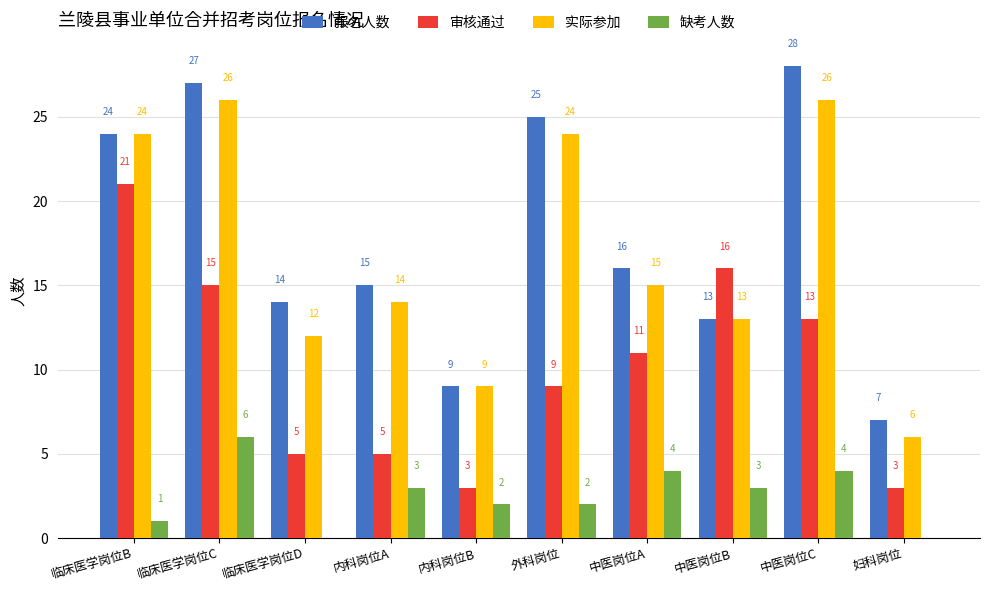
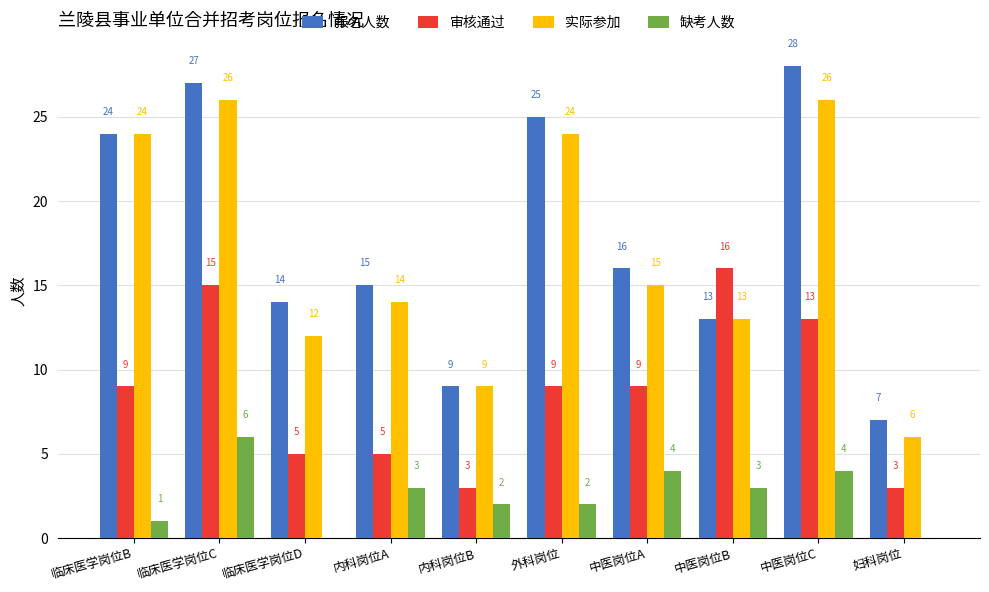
  {
    "报名人数": {
      "临床医学岗位B": 24,
      "临床医学岗位C": 27,
      "临床医学岗位D": 14,
      "内科岗位A": 15,
      "内科岗位B": 9,
      "外科岗位": 25,
      "中医岗位A": 16,
      "中医岗位B": 13,
      "中医岗位C": 28,
      "妇科岗位": 7
    },
    "审核通过": {
-     "临床医学岗位B": 21,
+     "临床医学岗位B": 9,
      "临床医学岗位C": 15,
      "临床医学岗位D": 5,
      "内科岗位A": 5,
      "内科岗位B": 3,
      "外科岗位": 9,
-     "中医岗位A": 11,
+     "中医岗位A": 9,
      "中医岗位B": 16,
      "中医岗位C": 13,
      "妇科岗位": 3
    },
    "实际参加": {
      "临床医学岗位B": 24,
      "临床医学岗位C": 26,
      "临床医学岗位D": 12,
      "内科岗位A": 14,
      "内科岗位B": 9,
      "外科岗位": 24,
      "中医岗位A": 15,
      "中医岗位B": 13,
      "中医岗位C": 26,
      "妇科岗位": 6
    },
    "缺考人数": {
      "临床医学岗位B": 1,
      "临床医学岗位C": 6,
      "内科岗位A": 3,
      "内科岗位B": 2,
      "外科岗位": 2,
      "中医岗位A": 4,
      "中医岗位B": 3,
      "中医岗位C": 4
    }
  }
